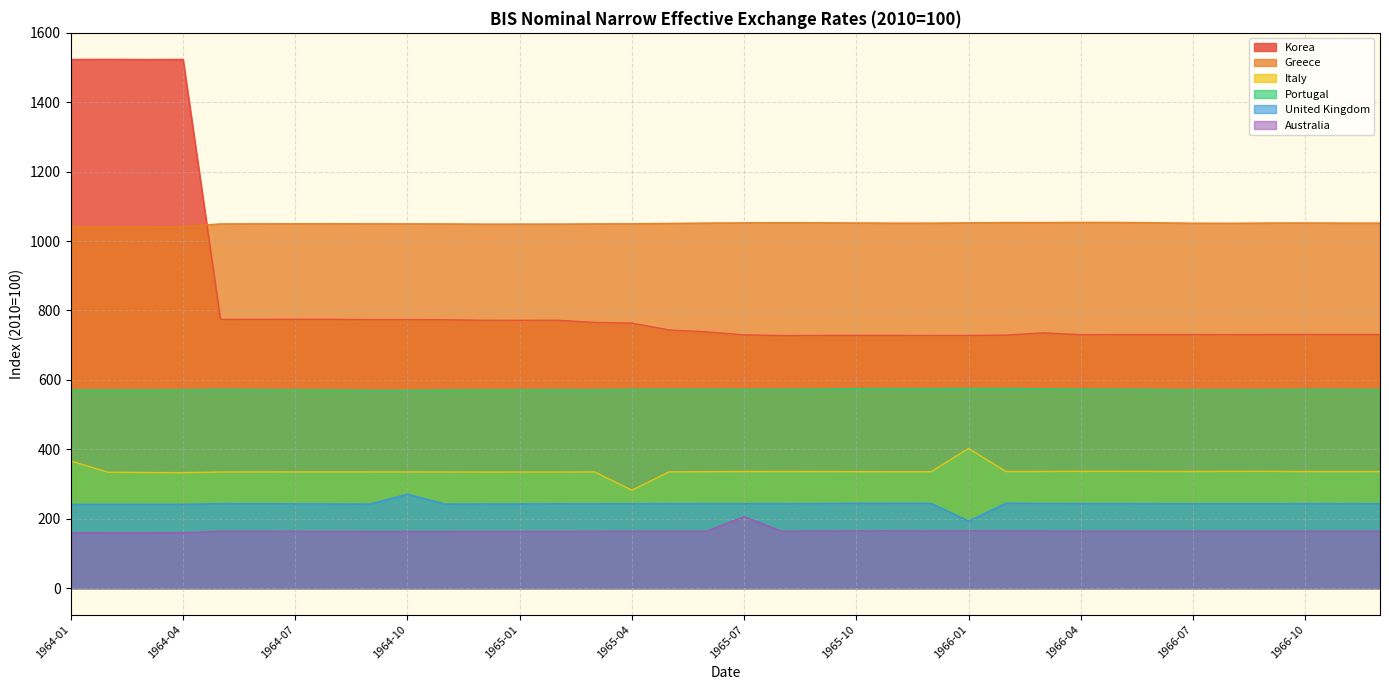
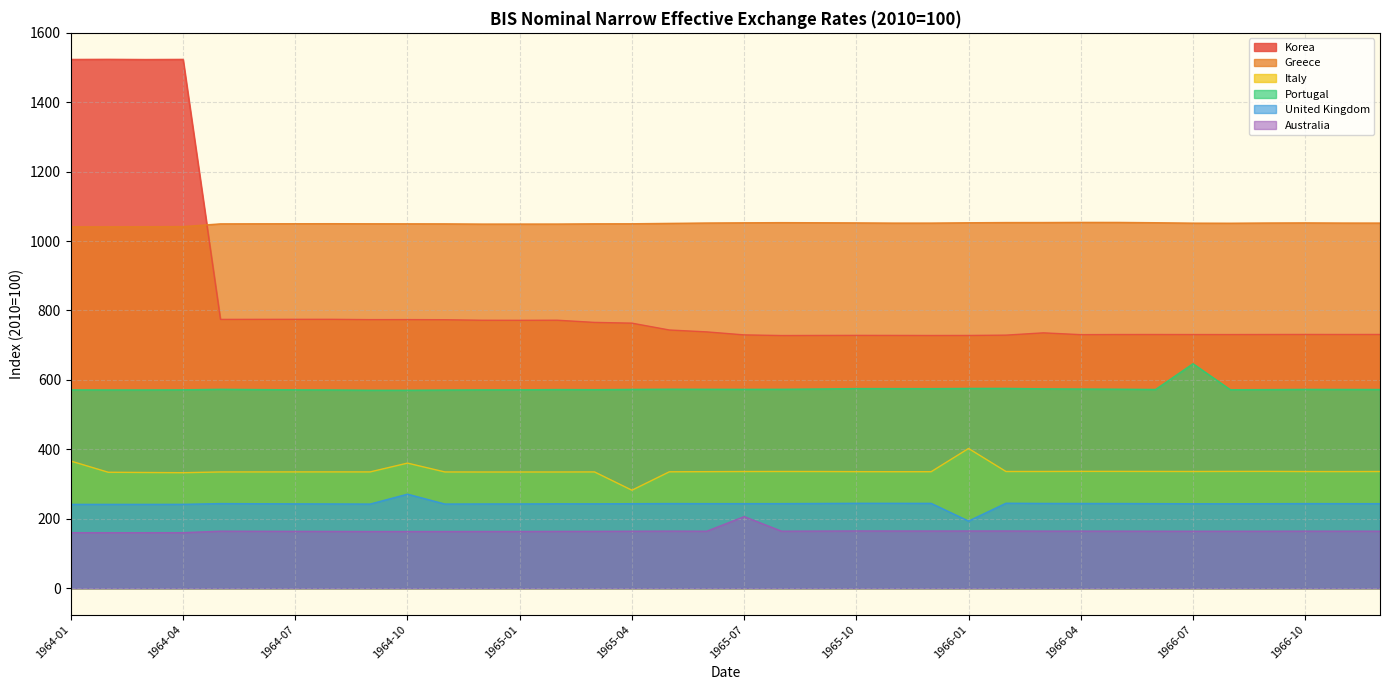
  {
    "Italy": {
      "1964-01": 370,
      "1964-04": 330,
      "1964-07": 330,
-     "1964-10": 330,
+     "1964-10": 360,
      "1965-01": 330,
      "1965-04": 280,
      "1965-07": 340,
      "1965-10": 340,
      "1966-01": 400,
      "1966-04": 340,
      "1966-07": 340,
      "1966-10": 340
    },
    "Portugal": {
      "1964-01": 570,
      "1964-04": 570,
      "1964-07": 570,
      "1964-10": 570,
      "1965-01": 570,
      "1965-04": 570,
      "1965-07": 570,
      "1965-10": 580,
      "1966-01": 580,
      "1966-04": 570,
-     "1966-07": 570,
+     "1966-07": 650,
      "1966-10": 570
    },
    "United Kingdom": {
      "1964-01": 240,
      "1964-04": 240,
      "1964-07": 240,
      "1964-10": 270,
      "1965-01": 240,
      "1965-04": 240,
      "1965-07": 240,
      "1965-10": 240,
      "1966-01": 190,
      "1966-04": 240,
      "1966-07": 240,
      "1966-10": 240
    },
    "Australia": {
      "1964-01": 160,
      "1964-04": 160,
      "1964-07": 160,
      "1964-10": 160,
      "1965-01": 160,
      "1965-04": 160,
      "1965-07": 210,
      "1965-10": 160,
      "1966-01": 160,
      "1966-04": 160,
      "1966-07": 160,
      "1966-10": 160
    }
  }
